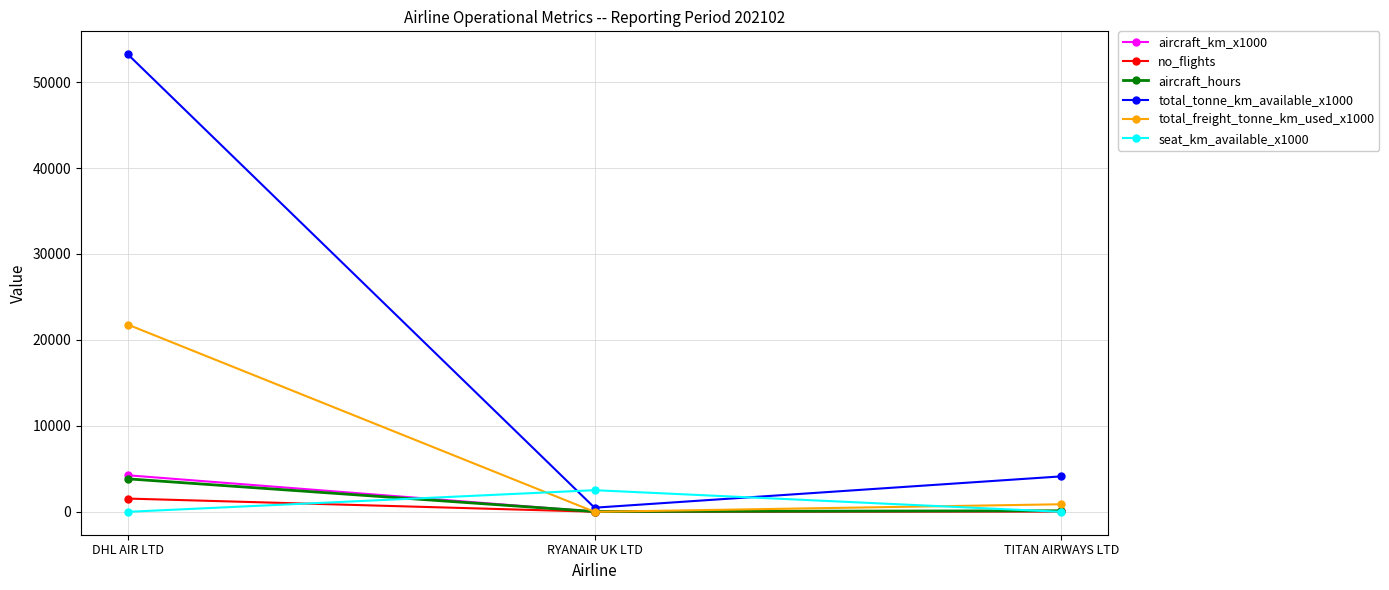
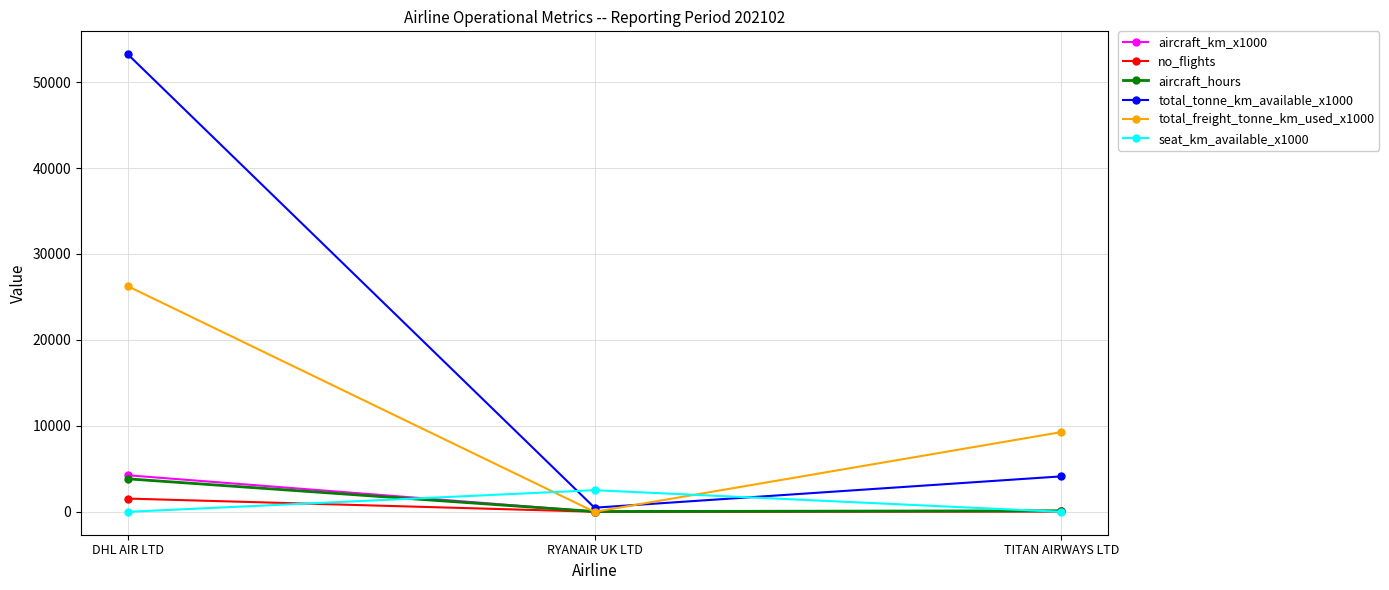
  {
    "aircraft_km_x1000": {
      "DHL AIR LTD": 4000
    },
    "no_flights": {
      "DHL AIR LTD": 2000
    },
    "aircraft_hours": {
      "DHL AIR LTD": 4000
    },
    "total_tonne_km_available_x1000": {
      "DHL AIR LTD": 53000,
      "RYANAIR UK LTD": 0,
      "TITAN AIRWAYS LTD": 4000
    },
    "total_freight_tonne_km_used_x1000": {
-     "DHL AIR LTD": 22000,
-     "TITAN AIRWAYS LTD": 1000
+     "DHL AIR LTD": 26000,
+     "TITAN AIRWAYS LTD": 9000
    },
    "seat_km_available_x1000": {
      "DHL AIR LTD": 0,
      "RYANAIR UK LTD": 3000
    }
  }
